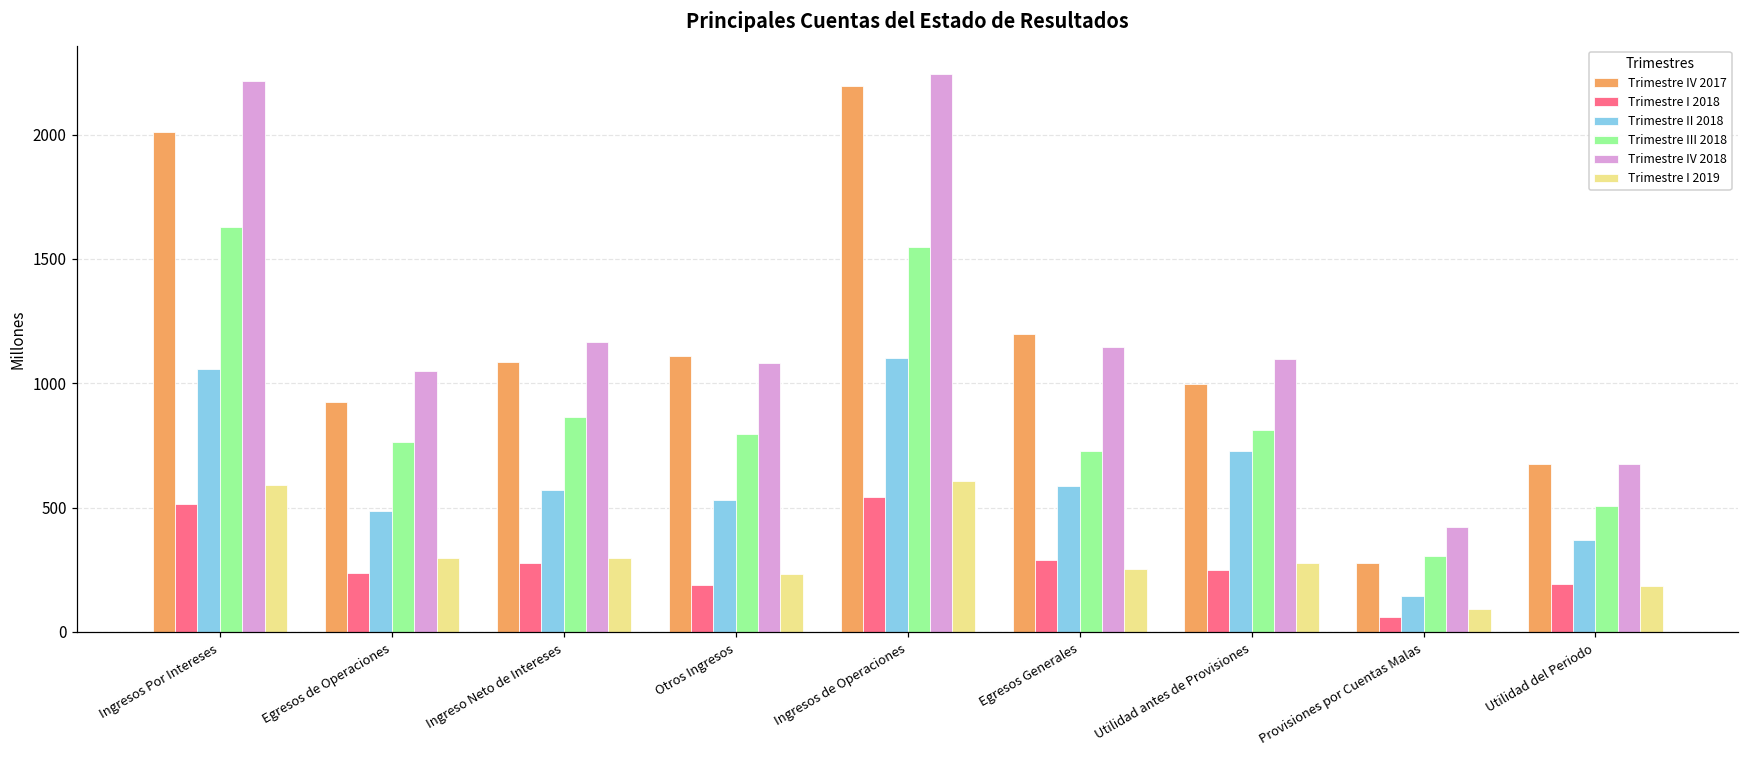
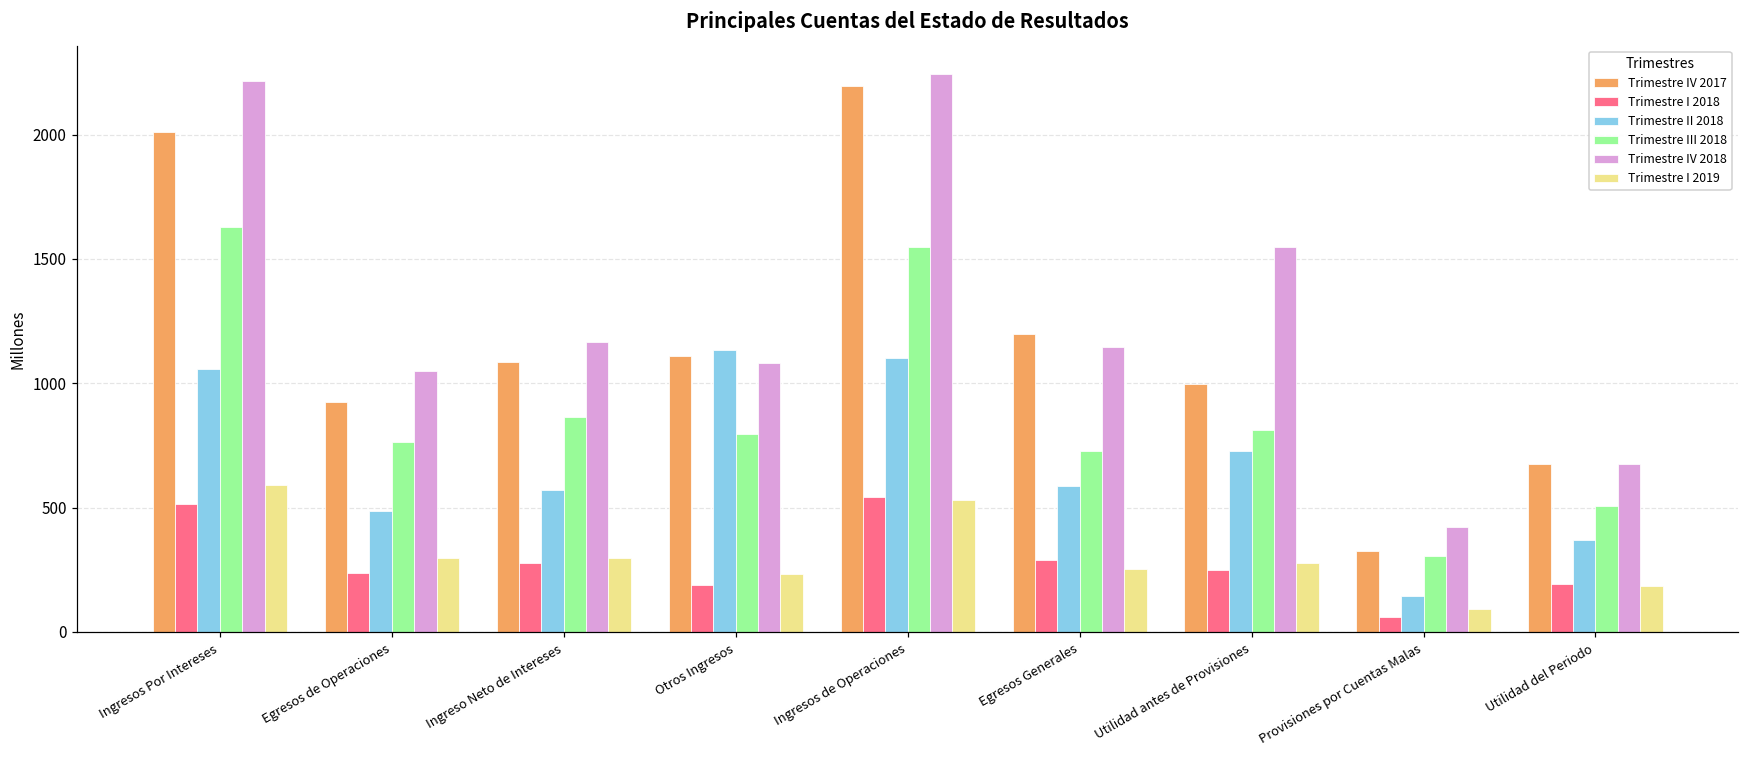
  {
    "Trimestre IV 2017": {
      "Ingresos Por Intereses": 2010,
      "Egresos de Operaciones": 930,
      "Ingreso Neto de Intereses": 1090,
      "Otros Ingresos": 1110,
      "Ingresos de Operaciones": 2200,
      "Egresos Generales": 1200,
      "Utilidad antes de Provisiones": 1000,
-     "Provisiones por Cuentas Malas": 280,
+     "Provisiones por Cuentas Malas": 320,
      "Utilidad del Periodo": 680
    },
    "Trimestre I 2018": {
      "Ingresos Por Intereses": 520,
      "Egresos de Operaciones": 240,
      "Ingreso Neto de Intereses": 280,
      "Otros Ingresos": 190,
      "Ingresos de Operaciones": 540,
      "Egresos Generales": 290,
      "Utilidad antes de Provisiones": 250,
      "Provisiones por Cuentas Malas": 60,
      "Utilidad del Periodo": 190
    },
    "Trimestre II 2018": {
      "Ingresos Por Intereses": 1060,
      "Egresos de Operaciones": 490,
      "Ingreso Neto de Intereses": 570,
-     "Otros Ingresos": 530,
+     "Otros Ingresos": 1130,
      "Ingresos de Operaciones": 1100,
      "Egresos Generales": 590,
      "Utilidad antes de Provisiones": 730,
      "Provisiones por Cuentas Malas": 150,
      "Utilidad del Periodo": 370
    },
    "Trimestre III 2018": {
      "Ingresos Por Intereses": 1630,
      "Egresos de Operaciones": 760,
      "Ingreso Neto de Intereses": 870,
      "Otros Ingresos": 800,
      "Ingresos de Operaciones": 1550,
      "Egresos Generales": 730,
      "Utilidad antes de Provisiones": 810,
      "Provisiones por Cuentas Malas": 310,
      "Utilidad del Periodo": 510
    },
    "Trimestre IV 2018": {
      "Ingresos Por Intereses": 2220,
      "Egresos de Operaciones": 1050,
      "Ingreso Neto de Intereses": 1160,
      "Otros Ingresos": 1080,
      "Ingresos de Operaciones": 2240,
      "Egresos Generales": 1150,
-     "Utilidad antes de Provisiones": 1100,
+     "Utilidad antes de Provisiones": 1550,
      "Provisiones por Cuentas Malas": 420,
      "Utilidad del Periodo": 680
    },
    "Trimestre I 2019": {
      "Ingresos Por Intereses": 590,
      "Egresos de Operaciones": 300,
      "Ingreso Neto de Intereses": 300,
      "Otros Ingresos": 230,
-     "Ingresos de Operaciones": 610,
+     "Ingresos de Operaciones": 530,
      "Egresos Generales": 250,
      "Utilidad antes de Provisiones": 280,
      "Provisiones por Cuentas Malas": 90,
      "Utilidad del Periodo": 180
    }
  }
